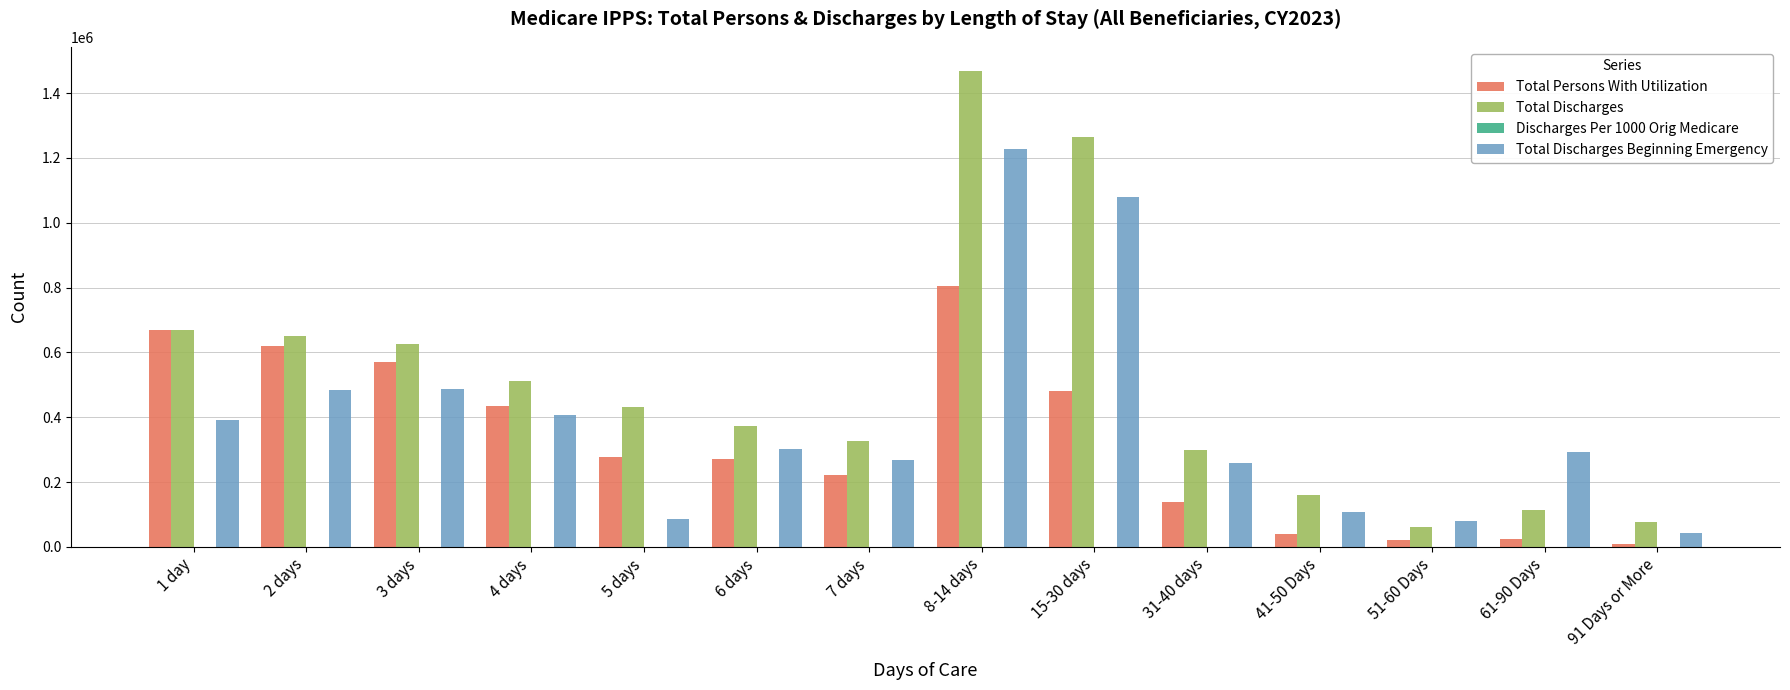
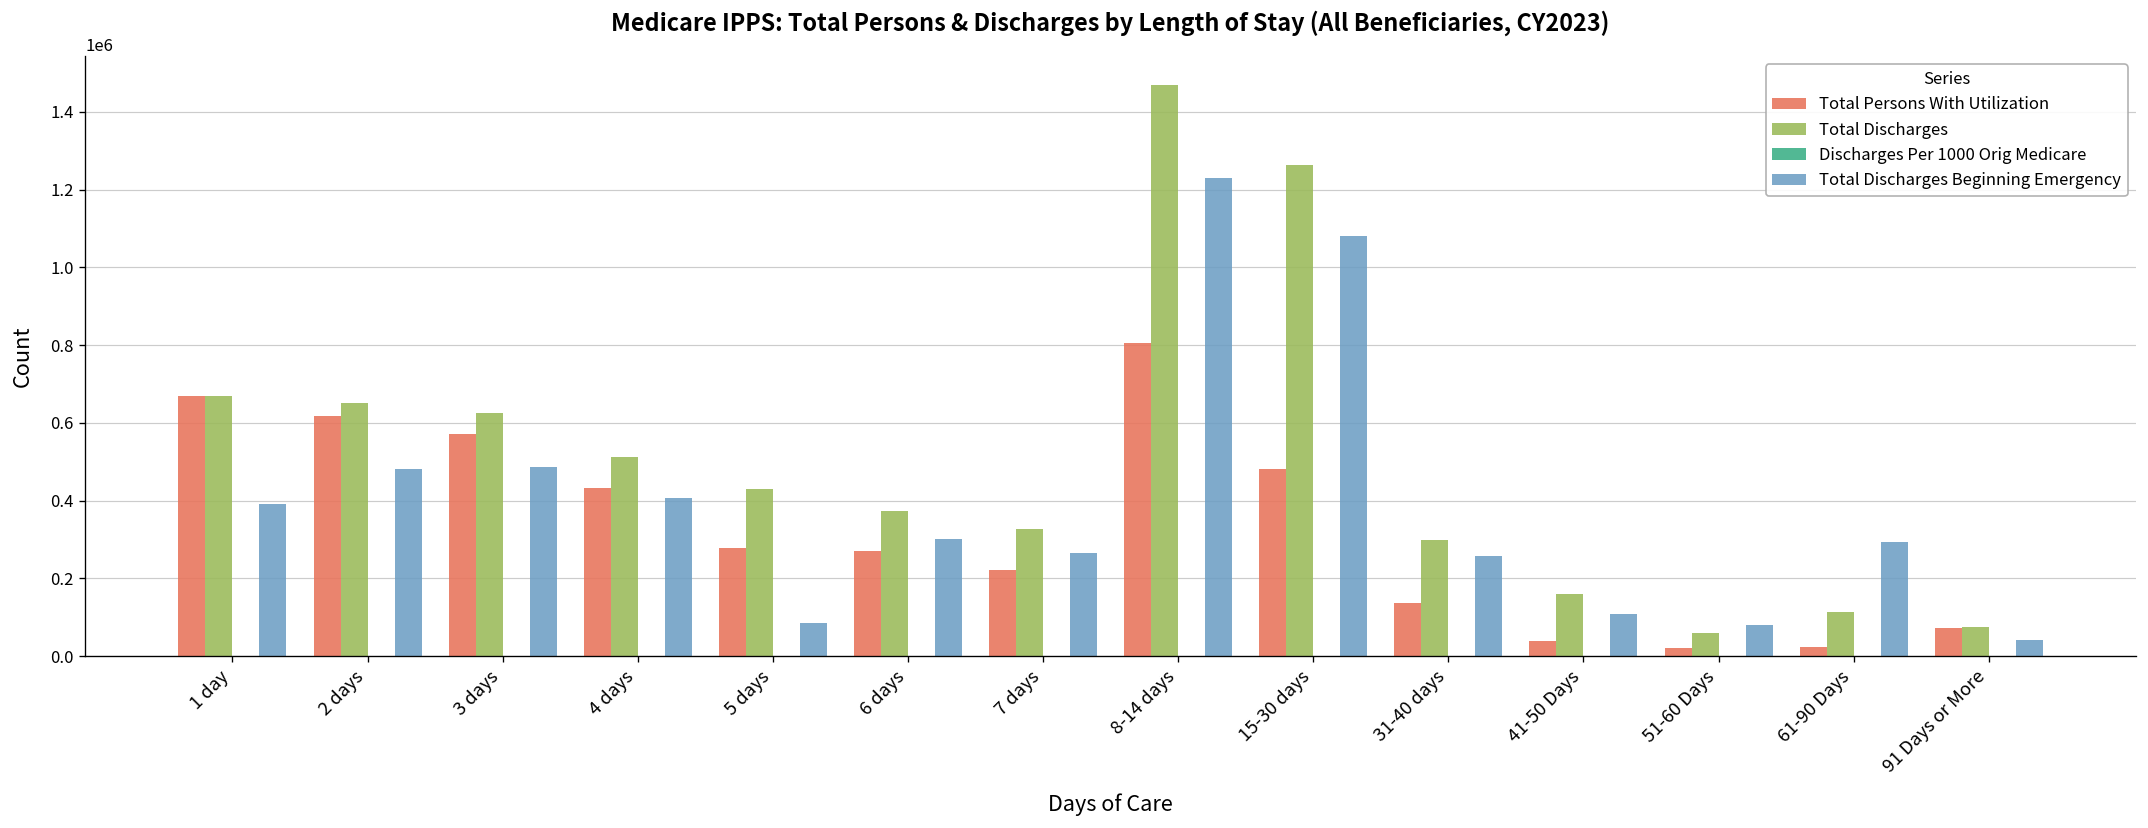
  {
    "Total Persons With Utilization": {
      "1 day": 670000,
      "2 days": 620000,
      "3 days": 570000,
      "4 days": 430000,
      "5 days": 280000,
      "6 days": 270000,
      "7 days": 220000,
      "8-14 days": 800000,
      "15-30 days": 480000,
      "31-40 days": 140000,
      "41-50 Days": 40000,
      "51-60 Days": 20000,
      "61-90 Days": 20000,
-     "91 Days or More": 10000
+     "91 Days or More": 70000
    },
    "Total Discharges": {
      "1 day": 670000,
      "2 days": 650000,
      "3 days": 630000,
      "4 days": 510000,
      "5 days": 430000,
      "6 days": 370000,
      "7 days": 330000,
      "8-14 days": 1470000,
      "15-30 days": 1260000,
      "31-40 days": 300000,
      "41-50 Days": 160000,
      "51-60 Days": 60000,
      "61-90 Days": 110000,
      "91 Days or More": 80000
    },
    "Total Discharges Beginning Emergency": {
      "1 day": 390000,
      "2 days": 480000,
      "3 days": 490000,
      "4 days": 410000,
      "5 days": 90000,
      "6 days": 300000,
      "7 days": 270000,
      "8-14 days": 1230000,
      "15-30 days": 1080000,
      "31-40 days": 260000,
      "41-50 Days": 110000,
      "51-60 Days": 80000,
      "61-90 Days": 290000,
      "91 Days or More": 40000
    }
  }
